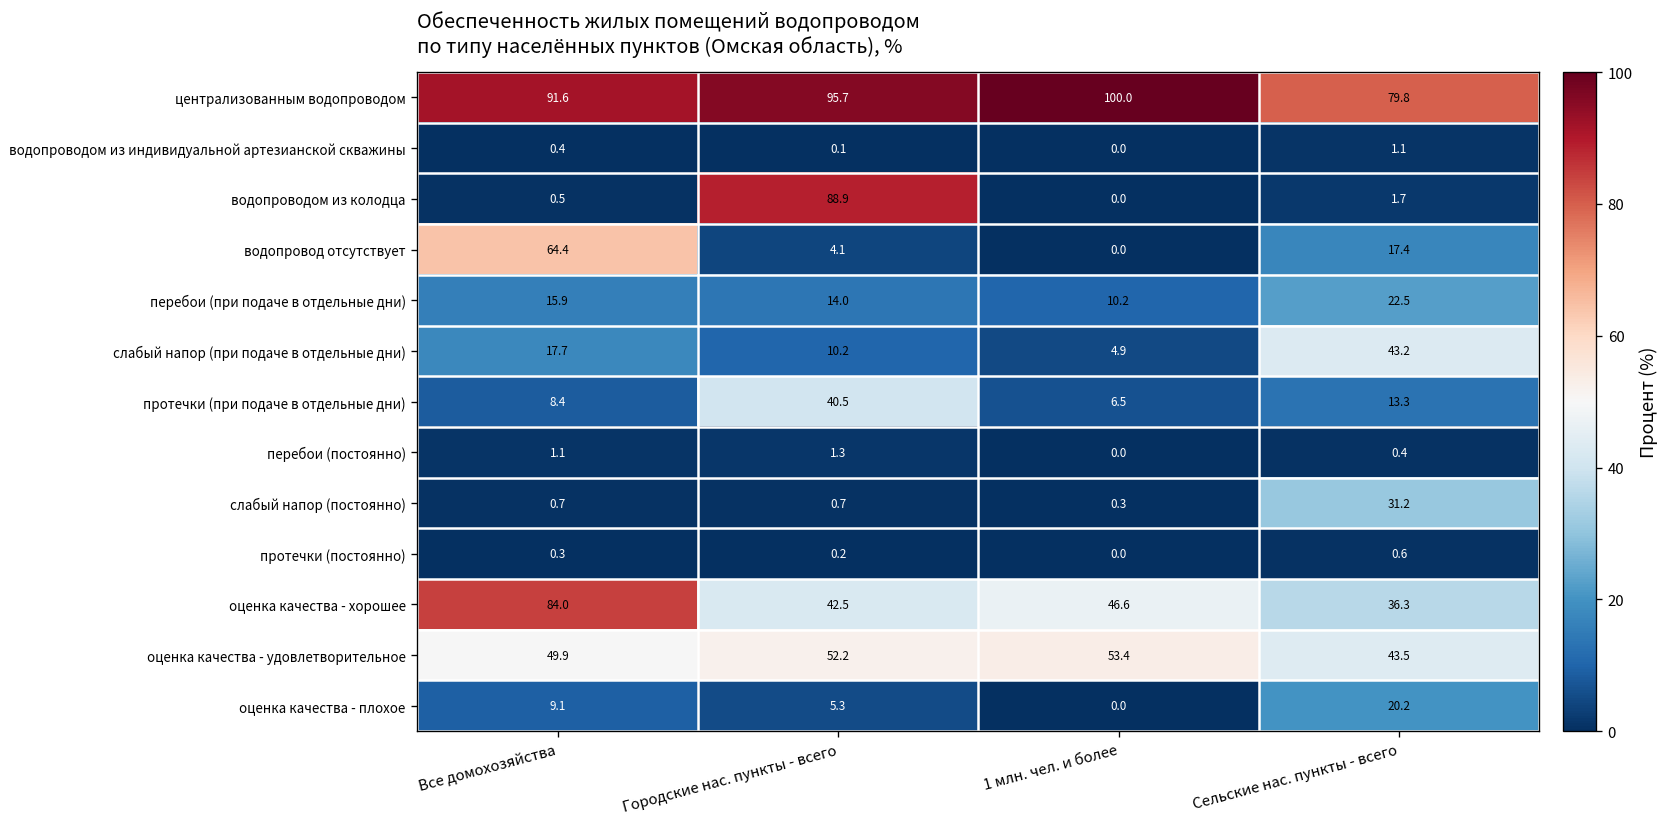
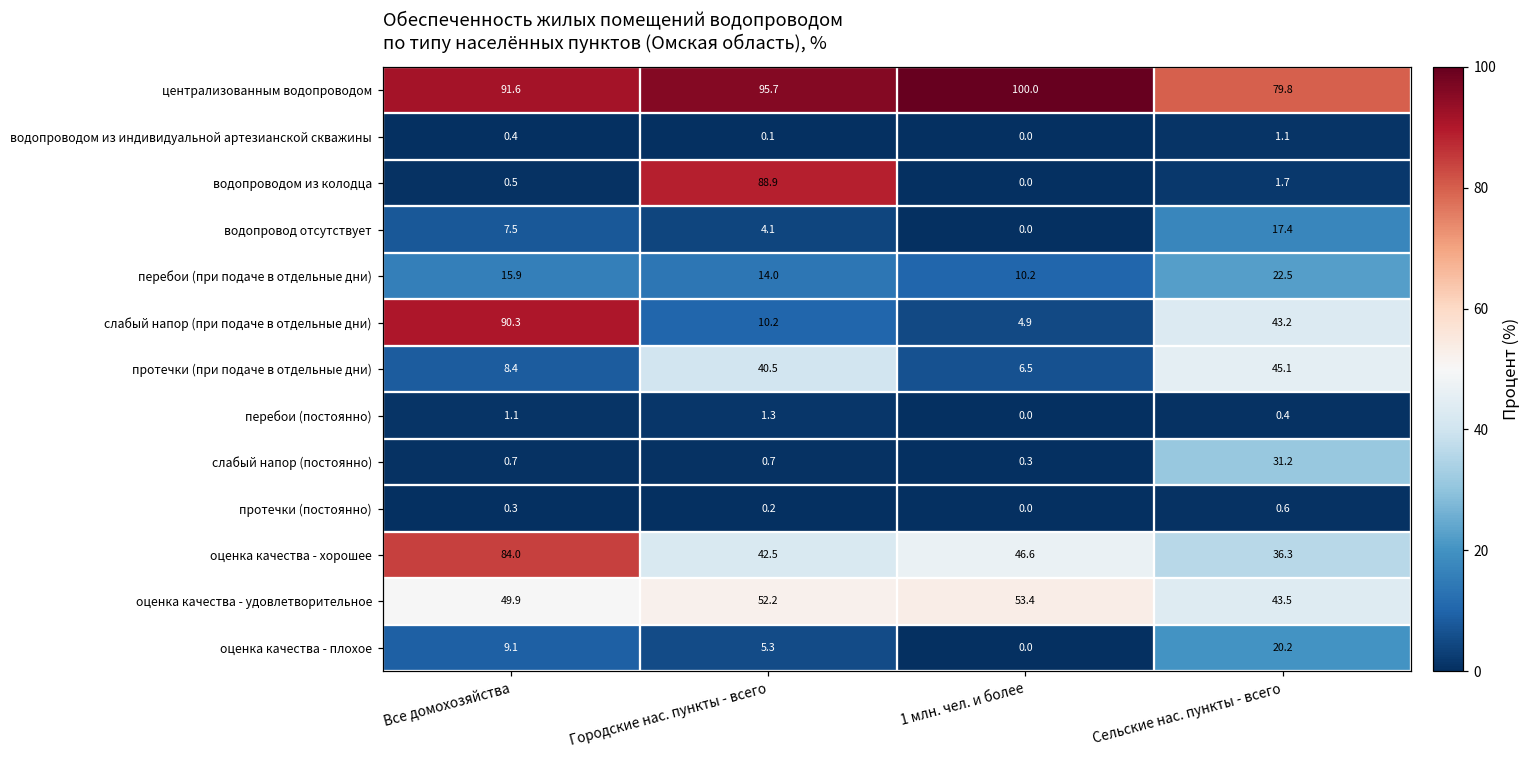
  {
    "централизованным водопроводом": {
      "Все домохозяйства": 91.6,
      "Городские нас. пункты - всего": 95.7,
      "1 млн. чел. и более": 100.0,
      "Сельские нас. пункты - всего": 79.8
    },
    "водопроводом из индивидуальной артезианской скважины": {
      "Все домохозяйства": 0.4,
      "Городские нас. пункты - всего": 0.1,
      "1 млн. чел. и более": 0.0,
      "Сельские нас. пункты - всего": 1.1
    },
    "водопроводом из колодца": {
      "Все домохозяйства": 0.5,
      "Городские нас. пункты - всего": 88.9,
      "1 млн. чел. и более": 0.0,
      "Сельские нас. пункты - всего": 1.7
    },
    "водопровод отсутствует": {
-     "Все домохозяйства": 64.4,
+     "Все домохозяйства": 7.5,
      "Городские нас. пункты - всего": 4.1,
      "1 млн. чел. и более": 0.0,
      "Сельские нас. пункты - всего": 17.4
    },
    "перебои (при подаче в отдельные дни)": {
      "Все домохозяйства": 15.9,
      "Городские нас. пункты - всего": 14.0,
      "1 млн. чел. и более": 10.2,
      "Сельские нас. пункты - всего": 22.5
    },
    "слабый напор (при подаче в отдельные дни)": {
-     "Все домохозяйства": 17.7,
+     "Все домохозяйства": 90.3,
      "Городские нас. пункты - всего": 10.2,
      "1 млн. чел. и более": 4.9,
      "Сельские нас. пункты - всего": 43.2
    },
    "протечки (при подаче в отдельные дни)": {
      "Все домохозяйства": 8.4,
      "Городские нас. пункты - всего": 40.5,
      "1 млн. чел. и более": 6.5,
-     "Сельские нас. пункты - всего": 13.3
+     "Сельские нас. пункты - всего": 45.1
    },
    "перебои (постоянно)": {
      "Все домохозяйства": 1.1,
      "Городские нас. пункты - всего": 1.3,
      "1 млн. чел. и более": 0.0,
      "Сельские нас. пункты - всего": 0.4
    },
    "слабый напор (постоянно)": {
      "Все домохозяйства": 0.7,
      "Городские нас. пункты - всего": 0.7,
      "1 млн. чел. и более": 0.3,
      "Сельские нас. пункты - всего": 31.2
    },
    "протечки (постоянно)": {
      "Все домохозяйства": 0.3,
      "Городские нас. пункты - всего": 0.2,
      "1 млн. чел. и более": 0.0,
      "Сельские нас. пункты - всего": 0.6
    },
    "оценка качества - хорошее": {
      "Все домохозяйства": 84.0,
      "Городские нас. пункты - всего": 42.5,
      "1 млн. чел. и более": 46.6,
      "Сельские нас. пункты - всего": 36.3
    },
    "оценка качества - удовлетворительное": {
      "Все домохозяйства": 49.9,
      "Городские нас. пункты - всего": 52.2,
      "1 млн. чел. и более": 53.4,
      "Сельские нас. пункты - всего": 43.5
    },
    "оценка качества - плохое": {
      "Все домохозяйства": 9.1,
      "Городские нас. пункты - всего": 5.3,
      "1 млн. чел. и более": 0.0,
      "Сельские нас. пункты - всего": 20.2
    }
  }
